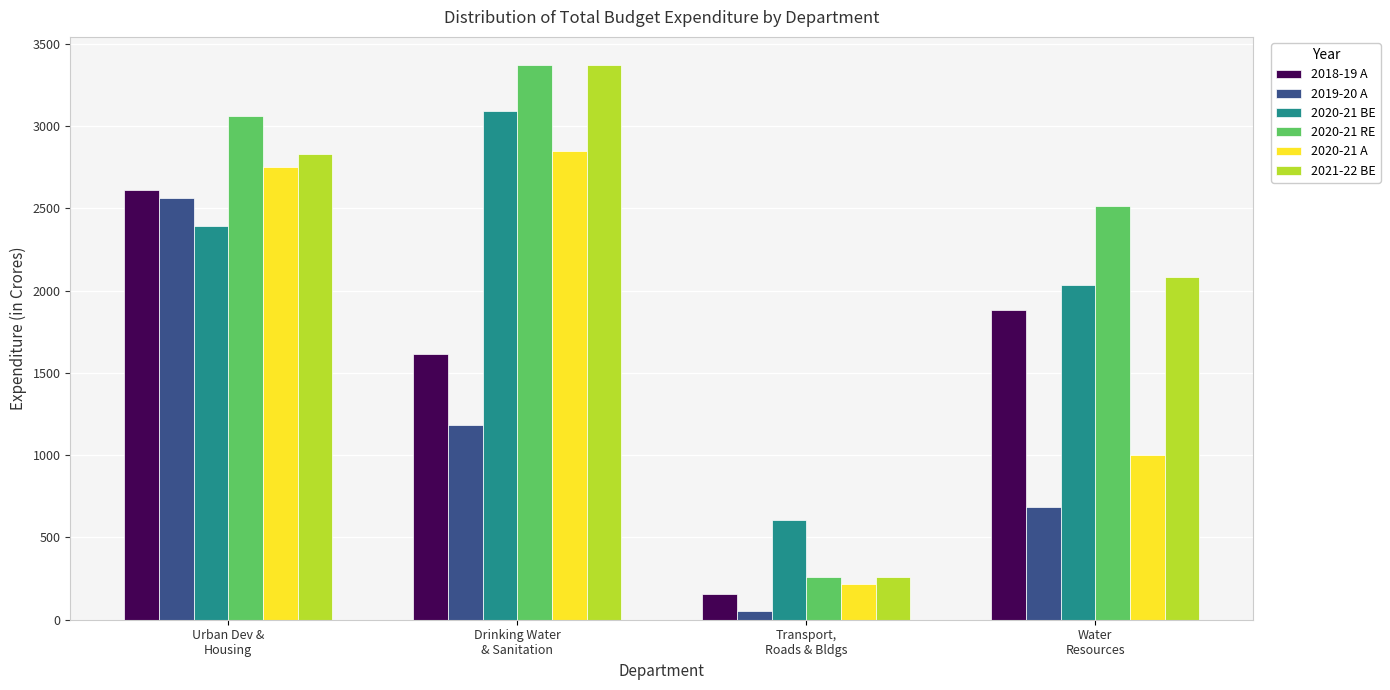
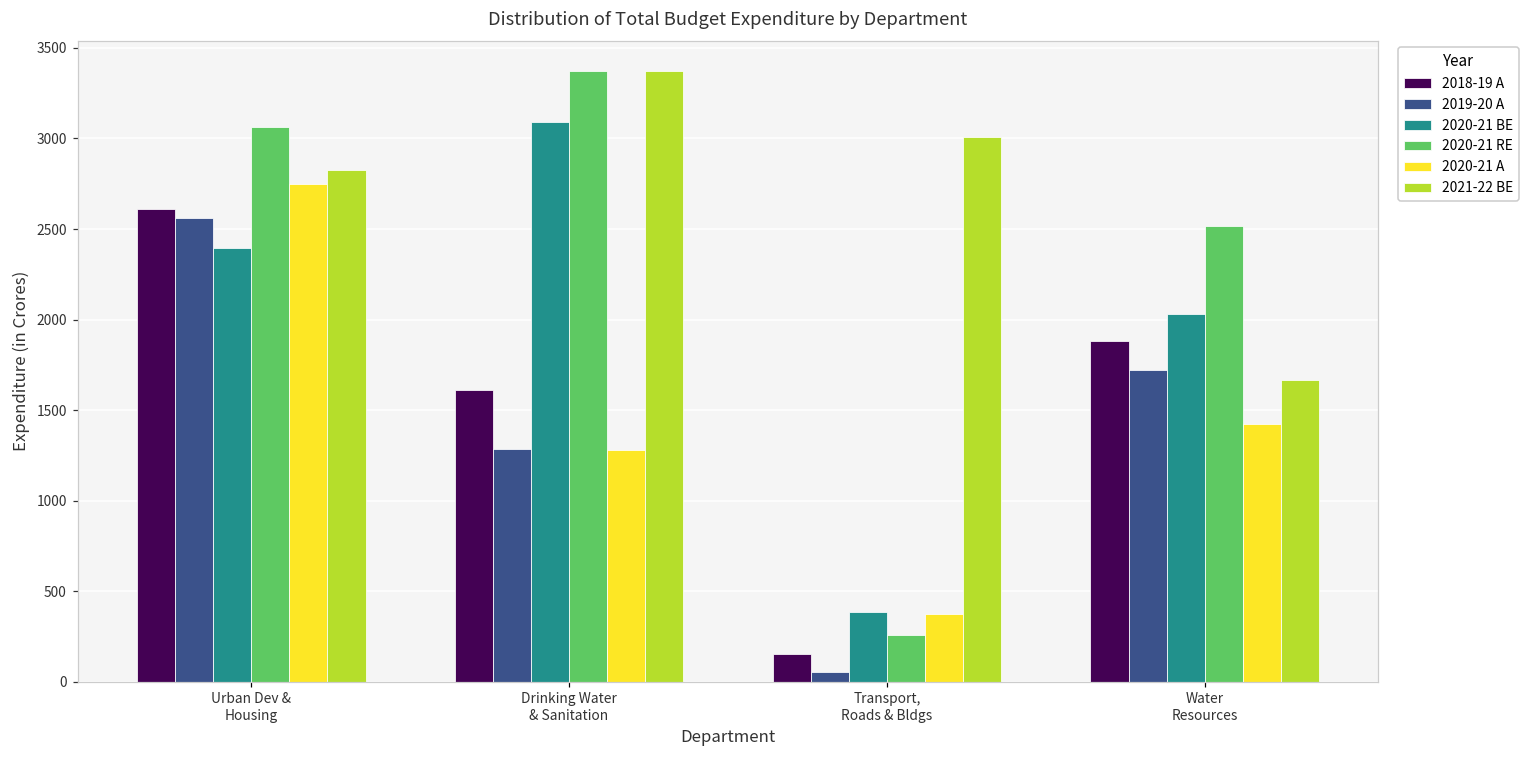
  {
    "2018-19 A": {
      "Urban Dev & Housing": 2610,
      "Drinking Water & Sanitation": 1610,
      "Transport, Roads & Bldgs": 150,
      "Water Resources": 1880
    },
    "2019-20 A": {
      "Urban Dev & Housing": 2560,
-     "Drinking Water & Sanitation": 1180,
+     "Drinking Water & Sanitation": 1290,
      "Transport, Roads & Bldgs": 50,
-     "Water Resources": 680
+     "Water Resources": 1720
    },
    "2020-21 BE": {
      "Urban Dev & Housing": 2390,
      "Drinking Water & Sanitation": 3090,
-     "Transport, Roads & Bldgs": 600,
+     "Transport, Roads & Bldgs": 390,
      "Water Resources": 2030
    },
    "2020-21 RE": {
      "Urban Dev & Housing": 3060,
      "Drinking Water & Sanitation": 3370,
      "Transport, Roads & Bldgs": 260,
      "Water Resources": 2510
    },
    "2020-21 A": {
      "Urban Dev & Housing": 2750,
-     "Drinking Water & Sanitation": 2850,
-     "Transport, Roads & Bldgs": 210,
-     "Water Resources": 1000
+     "Drinking Water & Sanitation": 1280,
+     "Transport, Roads & Bldgs": 380,
+     "Water Resources": 1420
    },
    "2021-22 BE": {
      "Urban Dev & Housing": 2830,
      "Drinking Water & Sanitation": 3370,
-     "Transport, Roads & Bldgs": 260,
-     "Water Resources": 2080
+     "Transport, Roads & Bldgs": 3010,
+     "Water Resources": 1670
    }
  }
